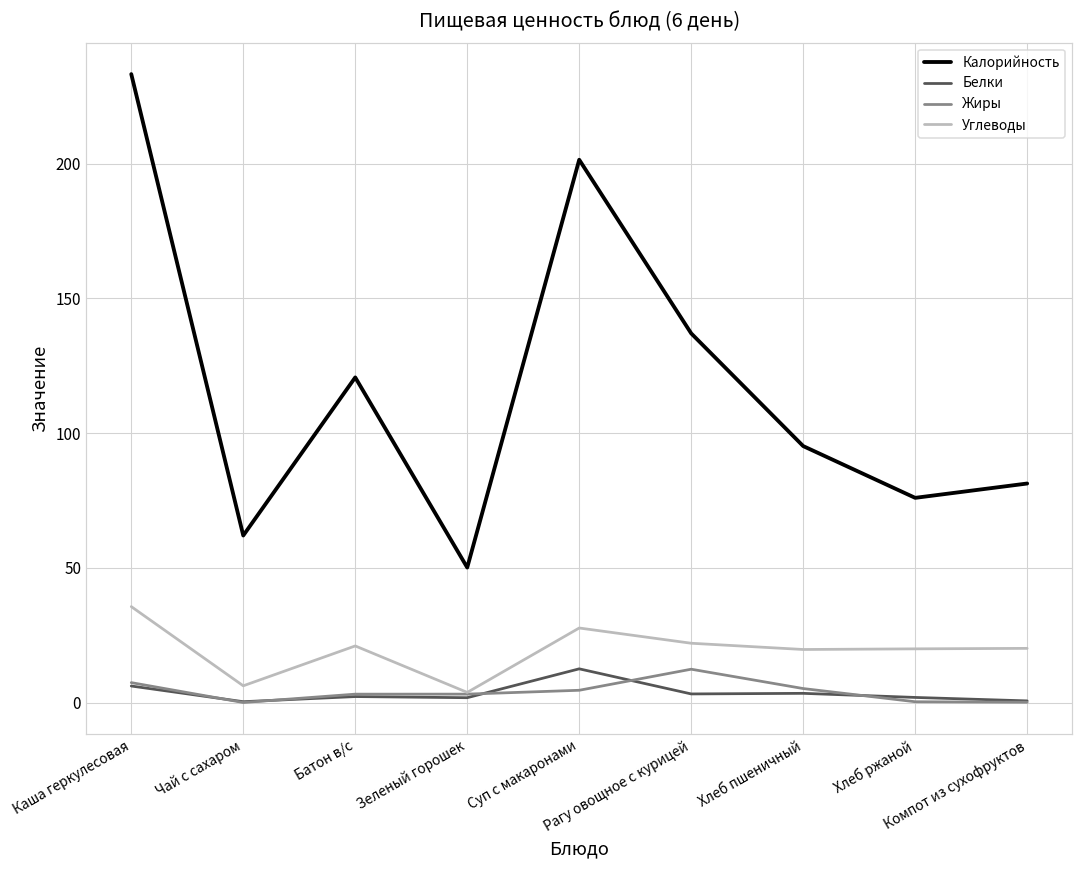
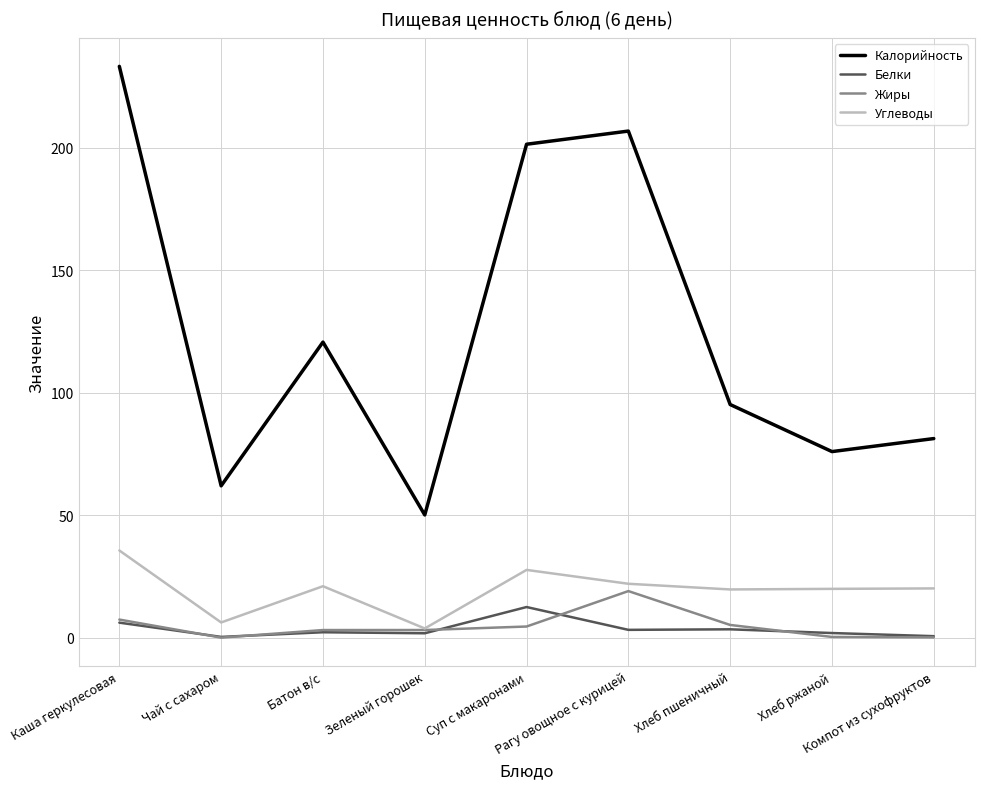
  {
    "Калорийность": {
      "Каша геркулесовая": 233,
      "Чай с сахаром": 62,
      "Батон в/с": 121,
      "Зеленый горошек": 50,
      "Суп с макаронами": 202,
-     "Рагу овощное с курицей": 137,
+     "Рагу овощное с курицей": 207,
      "Хлеб пшеничный": 95,
      "Хлеб ржаной": 76,
      "Компот из сухофруктов": 81
    },
    "Белки": {
      "Каша геркулесовая": 6,
      "Зеленый горошек": 2,
      "Суп с макаронами": 13,
      "Рагу овощное с курицей": 3,
      "Хлеб пшеничный": 3,
      "Хлеб ржаной": 2
    },
    "Жиры": {
      "Каша геркулесовая": 7,
      "Суп с макаронами": 5,
-     "Рагу овощное с курицей": 12,
+     "Рагу овощное с курицей": 19,
      "Хлеб пшеничный": 5,
      "Хлеб ржаной": 0
    },
    "Углеводы": {
      "Каша геркулесовая": 36,
      "Чай с сахаром": 6,
      "Батон в/с": 21,
      "Суп с макаронами": 28,
      "Рагу овощное с курицей": 22,
      "Хлеб пшеничный": 20,
      "Хлеб ржаной": 20,
      "Компот из сухофруктов": 20
    }
  }
